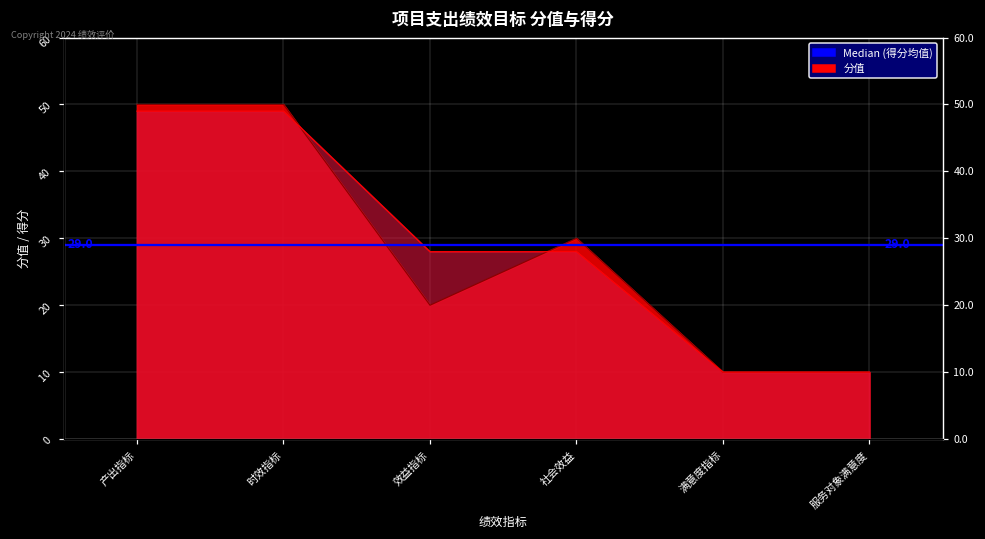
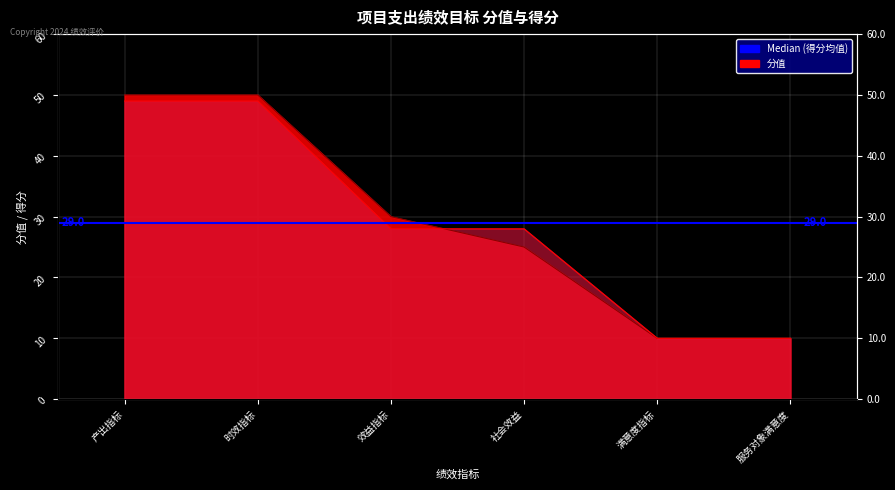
  {
    "分值": {
      "产出指标": 50,
      "时效指标": 50,
-     "效益指标": 20,
-     "社会效益": 30
+     "效益指标": 30,
+     "社会效益": 25
    }
  }
